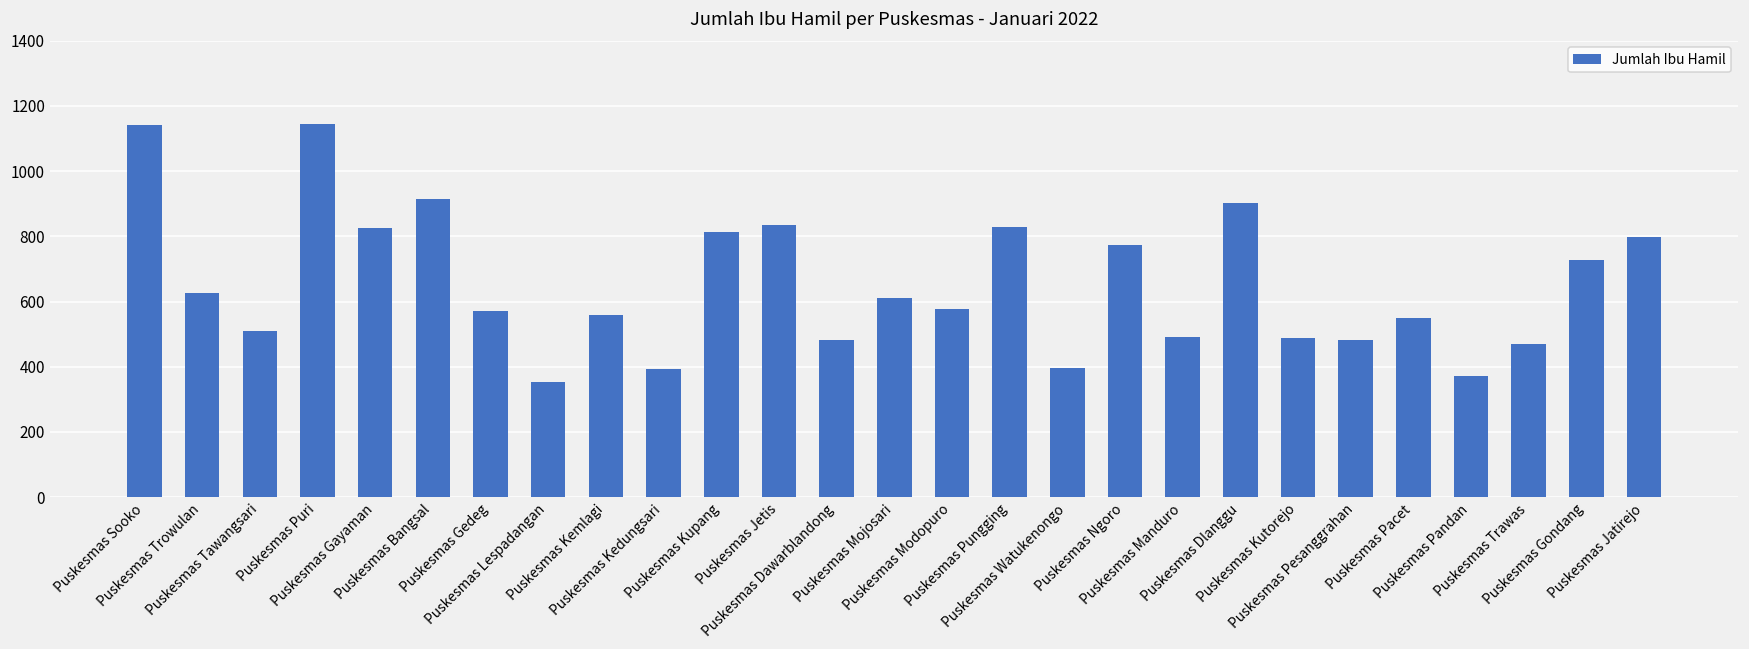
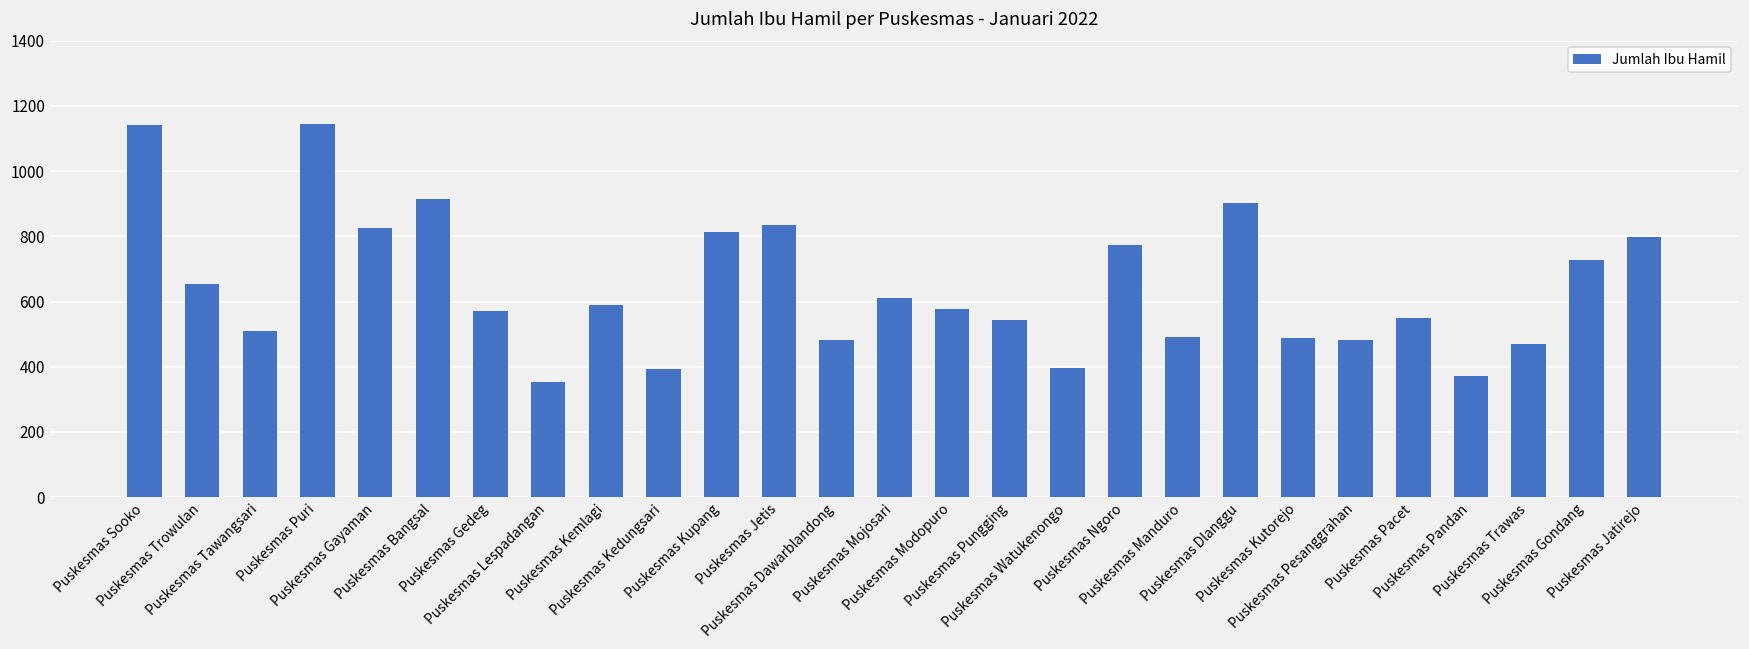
  {
    "Puskesmas Sooko": 1140,
-   "Puskesmas Trowulan": 630,
+   "Puskesmas Trowulan": 660,
    "Puskesmas Tawangsari": 510,
    "Puskesmas Puri": 1140,
    "Puskesmas Gayaman": 830,
    "Puskesmas Bangsal": 920,
    "Puskesmas Gedeg": 570,
    "Puskesmas Lespadangan": 350,
-   "Puskesmas Kemlagi": 560,
+   "Puskesmas Kemlagi": 590,
    "Puskesmas Kedungsari": 390,
    "Puskesmas Kupang": 810,
    "Puskesmas Jetis": 830,
    "Puskesmas Dawarblandong": 480,
    "Puskesmas Mojosari": 610,
    "Puskesmas Modopuro": 580,
-   "Puskesmas Pungging": 830,
+   "Puskesmas Pungging": 540,
    "Puskesmas Watukenongo": 400,
    "Puskesmas Ngoro": 770,
    "Puskesmas Manduro": 490,
    "Puskesmas Dlanggu": 900,
    "Puskesmas Kutorejo": 490,
    "Puskesmas Pesanggrahan": 480,
    "Puskesmas Pacet": 550,
    "Puskesmas Pandan": 370,
    "Puskesmas Trawas": 470,
    "Puskesmas Gondang": 730,
    "Puskesmas Jatirejo": 800
  }
